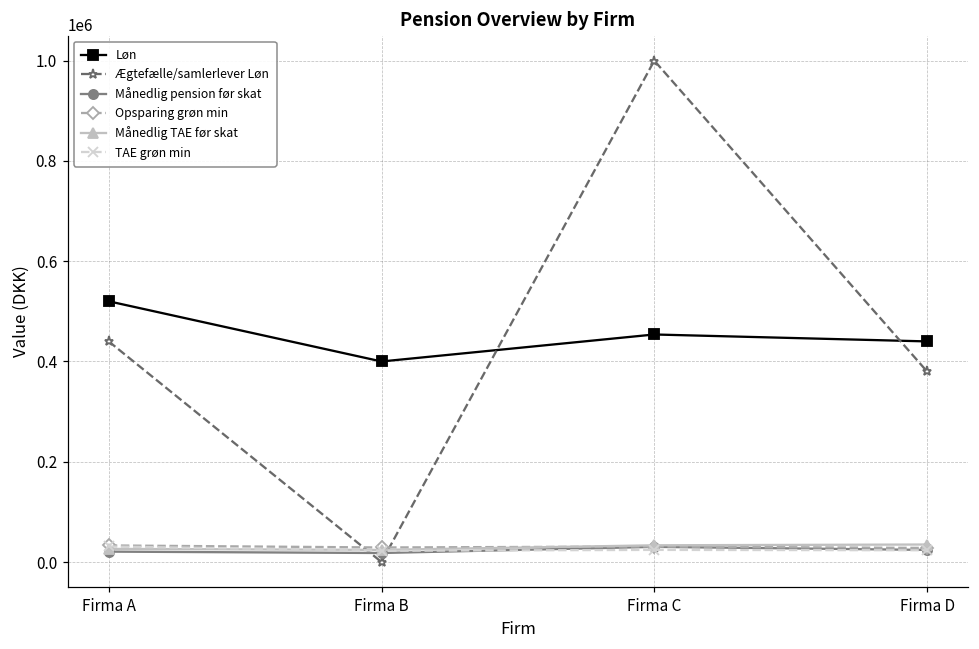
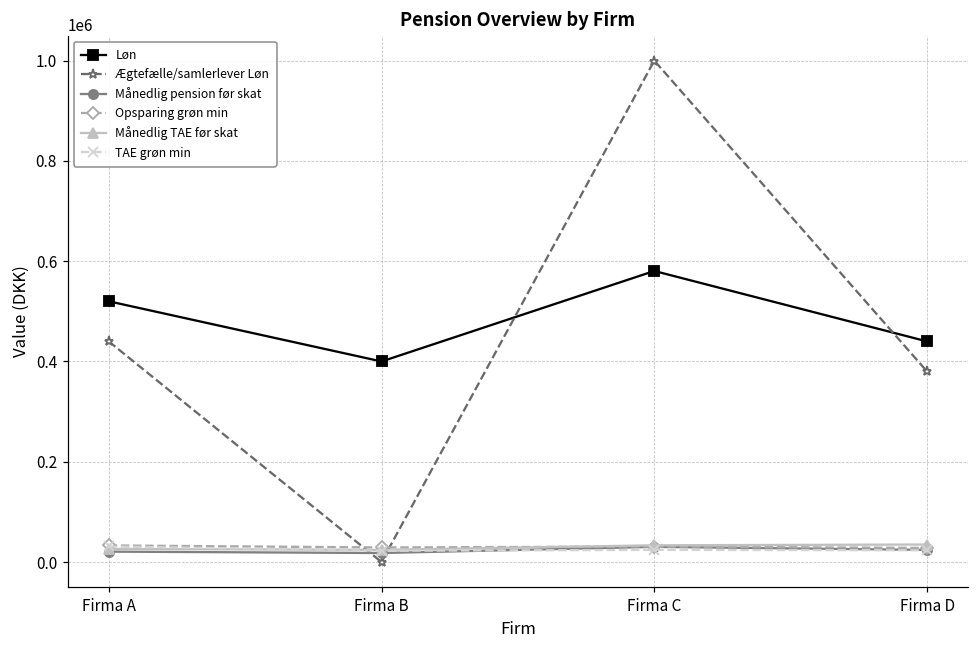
  {
    "Løn": {
      "Firma A": 520000,
      "Firma B": 400000,
-     "Firma C": 450000,
+     "Firma C": 580000,
      "Firma D": 440000
    }
  }
